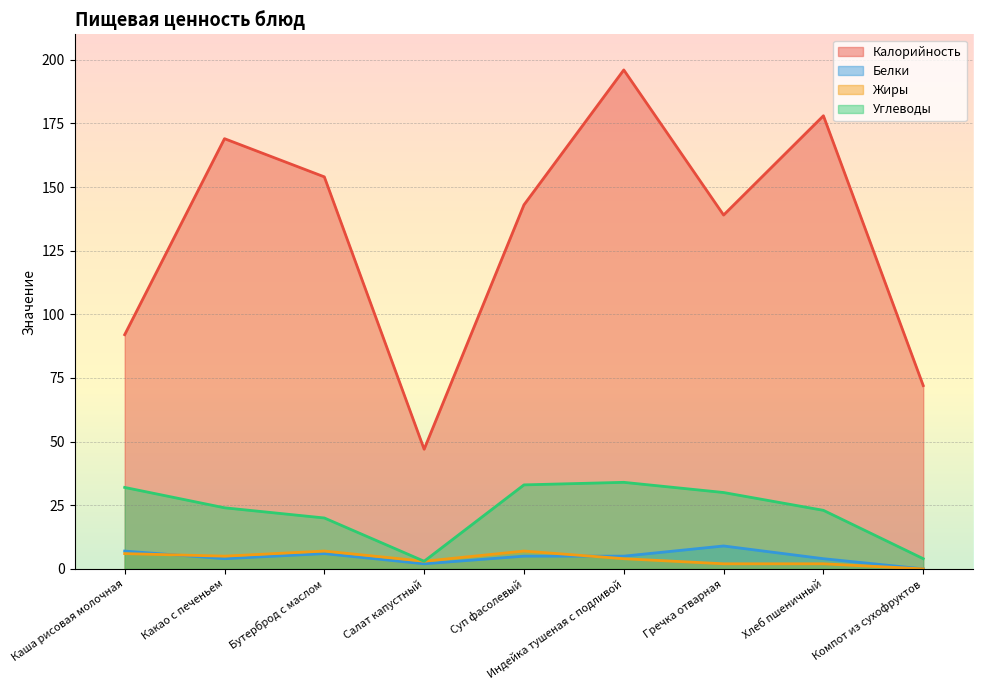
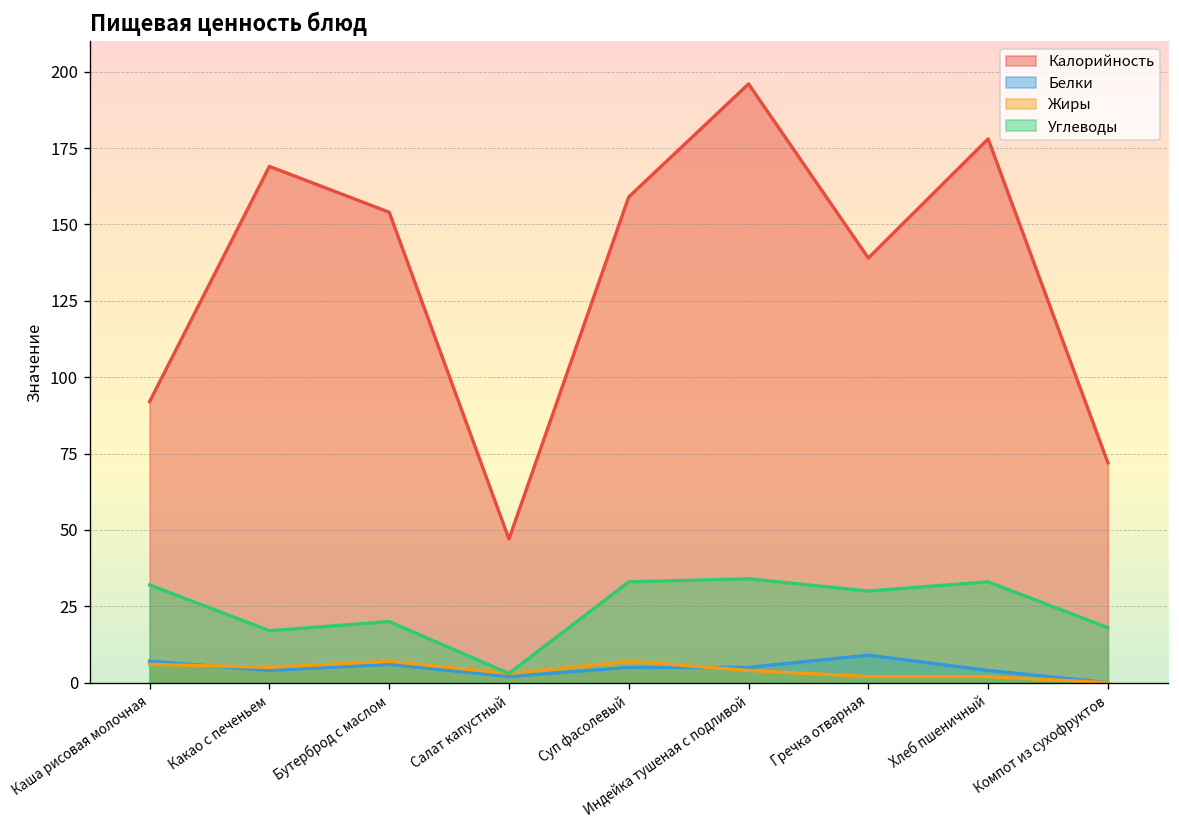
  {
    "Калорийность": {
      "Каша рисовая молочная": 92,
      "Какао с печеньем": 169,
      "Бутерброд с маслом": 154,
      "Салат капустный": 47,
-     "Суп фасолевый": 143,
+     "Суп фасолевый": 159,
      "Индейка тушеная с подливой": 196,
      "Гречка отварная": 139,
      "Хлеб пшеничный": 178,
      "Компот из сухофруктов": 72
    },
    "Белки": {
      "Салат капустный": 2,
      "Суп фасолевый": 5,
      "Гречка отварная": 9,
      "Хлеб пшеничный": 4
    },
    "Жиры": {
      "Суп фасолевый": 7,
      "Гречка отварная": 2,
      "Хлеб пшеничный": 2
    },
    "Углеводы": {
      "Каша рисовая молочная": 32,
-     "Какао с печеньем": 24,
+     "Какао с печеньем": 17,
      "Бутерброд с маслом": 20,
      "Суп фасолевый": 33,
      "Индейка тушеная с подливой": 34,
      "Гречка отварная": 30,
-     "Хлеб пшеничный": 23,
-     "Компот из сухофруктов": 4
+     "Хлеб пшеничный": 33,
+     "Компот из сухофруктов": 18
    }
  }
